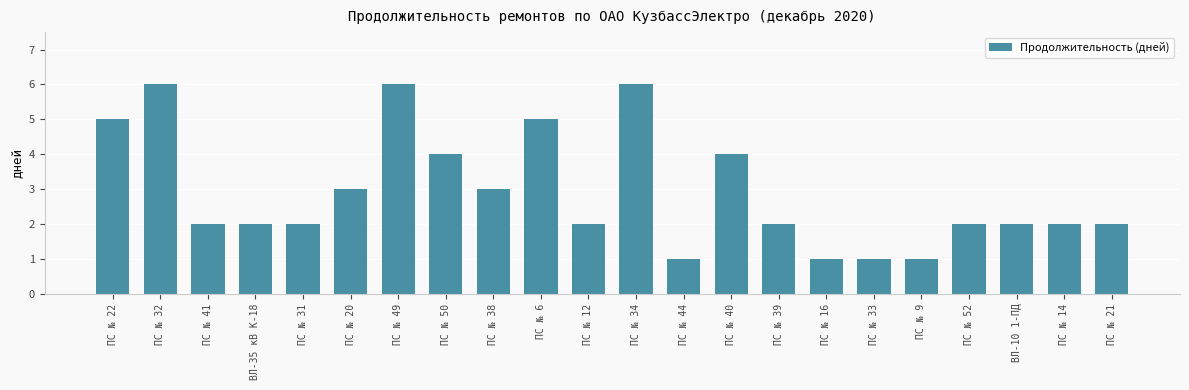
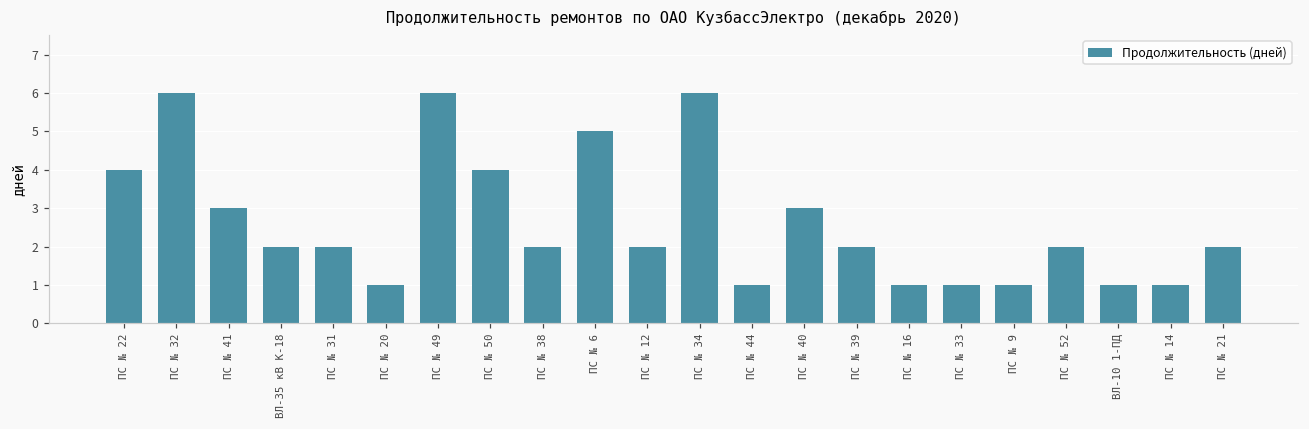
  {
-   "ПС № 22": 5,
+   "ПС № 22": 4,
    "ПС № 32": 6,
-   "ПС № 41": 2,
+   "ПС № 41": 3,
    "ВЛ-35 кВ К-18": 2,
    "ПС № 31": 2,
-   "ПС № 20": 3,
+   "ПС № 20": 1,
    "ПС № 49": 6,
    "ПС № 50": 4,
-   "ПС № 38": 3,
+   "ПС № 38": 2,
    "ПС № 6": 5,
    "ПС № 12": 2,
    "ПС № 34": 6,
    "ПС № 44": 1,
-   "ПС № 40": 4,
+   "ПС № 40": 3,
    "ПС № 39": 2,
    "ПС № 16": 1,
    "ПС № 33": 1,
    "ПС № 9": 1,
    "ПС № 52": 2,
-   "ВЛ-10 1-ПД": 2,
-   "ПС № 14": 2,
+   "ВЛ-10 1-ПД": 1,
+   "ПС № 14": 1,
    "ПС № 21": 2
  }
